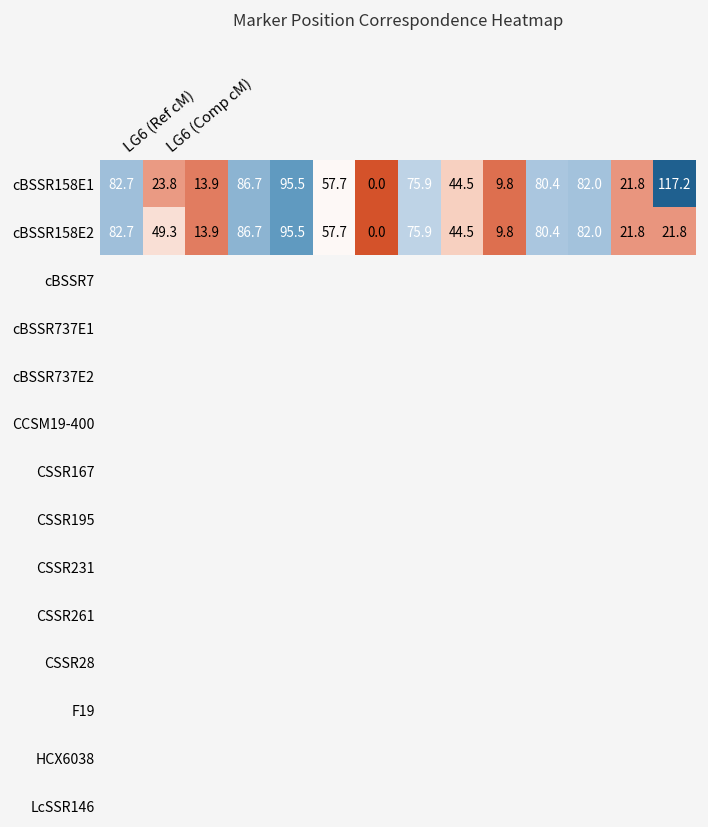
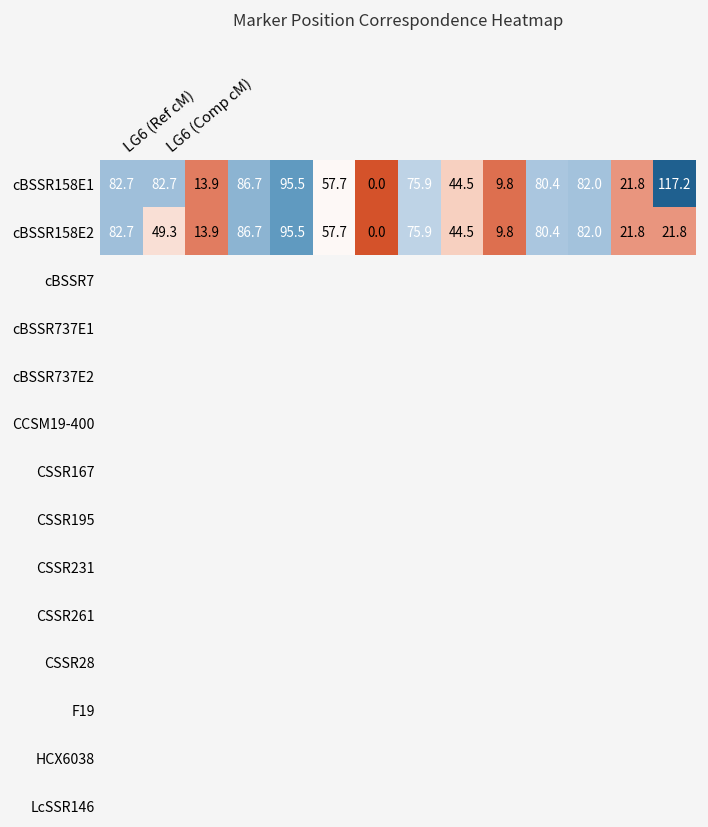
  {
    "cBSSR158E1": {
      "LG6 (Ref cM)": 82.7,
-     "LG6 (Comp cM)": 23.8
+     "LG6 (Comp cM)": 82.7
    },
    "cBSSR158E2": {
      "LG6 (Ref cM)": 82.7,
      "LG6 (Comp cM)": 49.3
    }
  }
